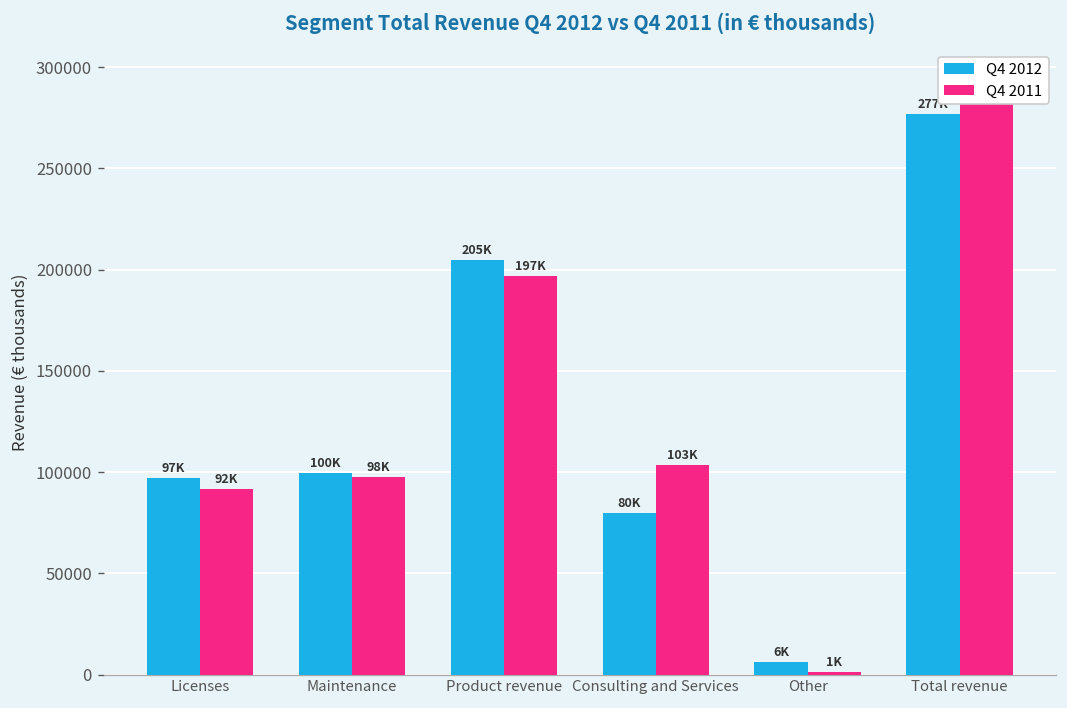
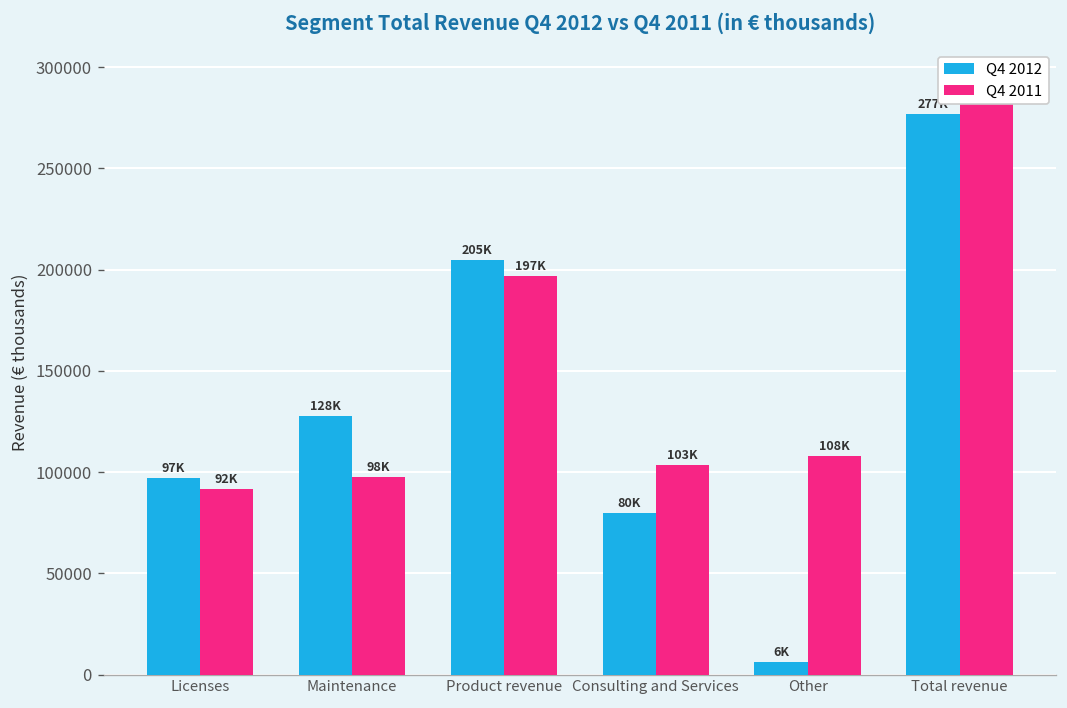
  {
    "Q4 2012": {
      "Licenses": "97K",
-     "Maintenance": "100K",
+     "Maintenance": "128K",
      "Product revenue": "205K",
      "Consulting and Services": "80K",
      "Other": "6K"
    },
    "Q4 2011": {
      "Licenses": "92K",
      "Maintenance": "98K",
      "Product revenue": "197K",
      "Consulting and Services": "103K",
-     "Other": "1K"
+     "Other": "108K"
    }
  }
